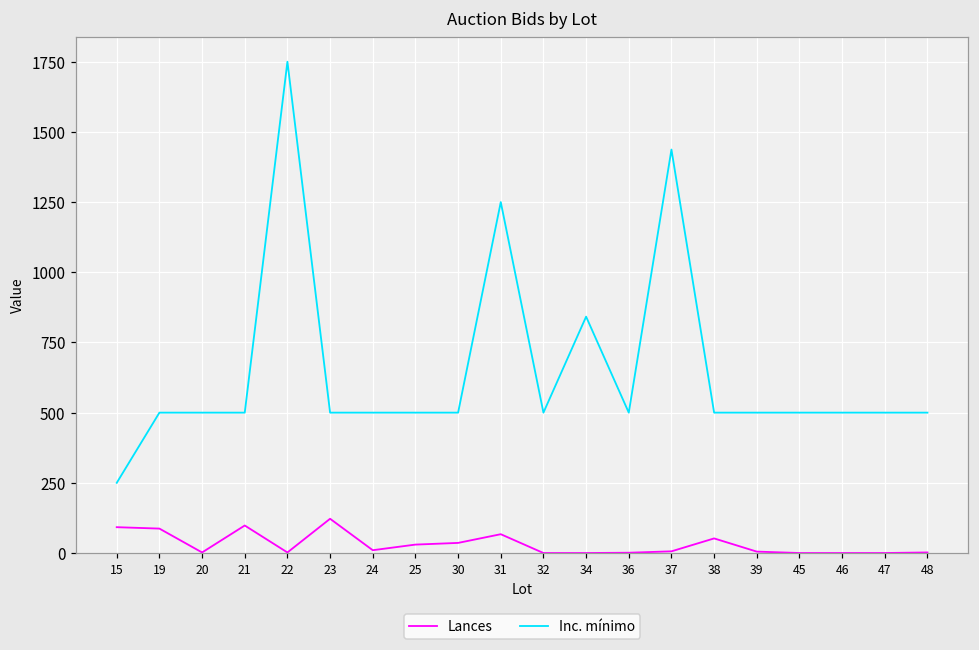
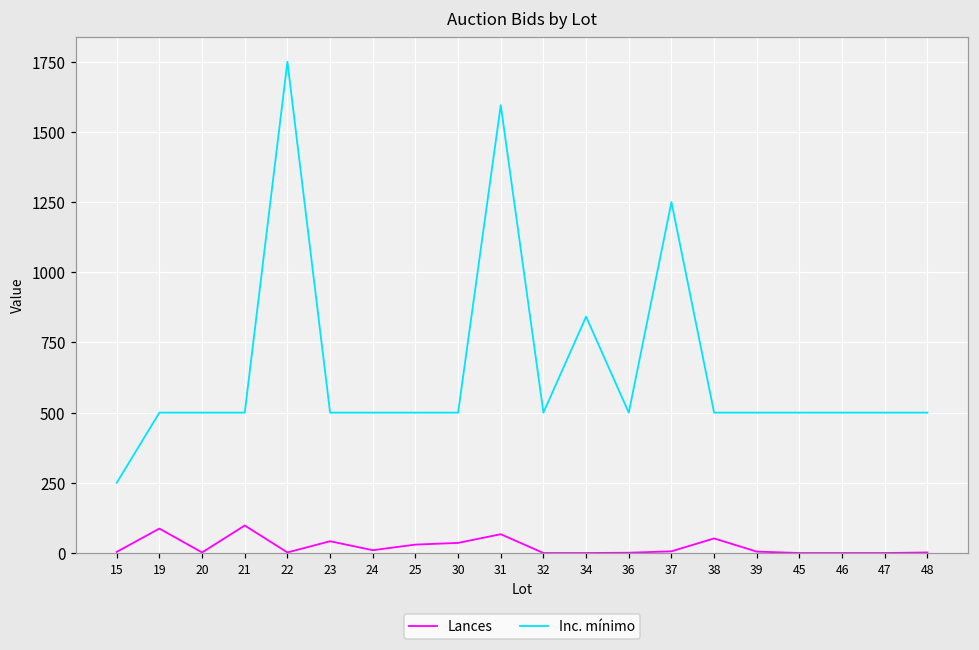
  {
    "Lances": {
-     "15": 90,
+     "15": 0,
      "19": 90,
      "20": 0,
      "21": 100,
      "22": 0,
-     "23": 120,
+     "23": 40,
      "24": 10,
      "25": 30,
      "30": 40,
      "31": 70,
      "32": 0,
      "34": 0,
      "36": 0,
      "37": 10,
      "38": 50,
      "39": 10,
      "45": 0,
      "46": 0,
      "47": 0,
      "48": 0
    },
    "Inc. mínimo": {
      "15": 250,
      "19": 500,
      "20": 500,
      "21": 500,
      "22": 1750,
      "23": 500,
      "24": 500,
      "25": 500,
      "30": 500,
-     "31": 1250,
+     "31": 1600,
      "32": 500,
      "34": 840,
      "36": 500,
-     "37": 1440,
+     "37": 1250,
      "38": 500,
      "39": 500,
      "45": 500,
      "46": 500,
      "47": 500,
      "48": 500
    }
  }
